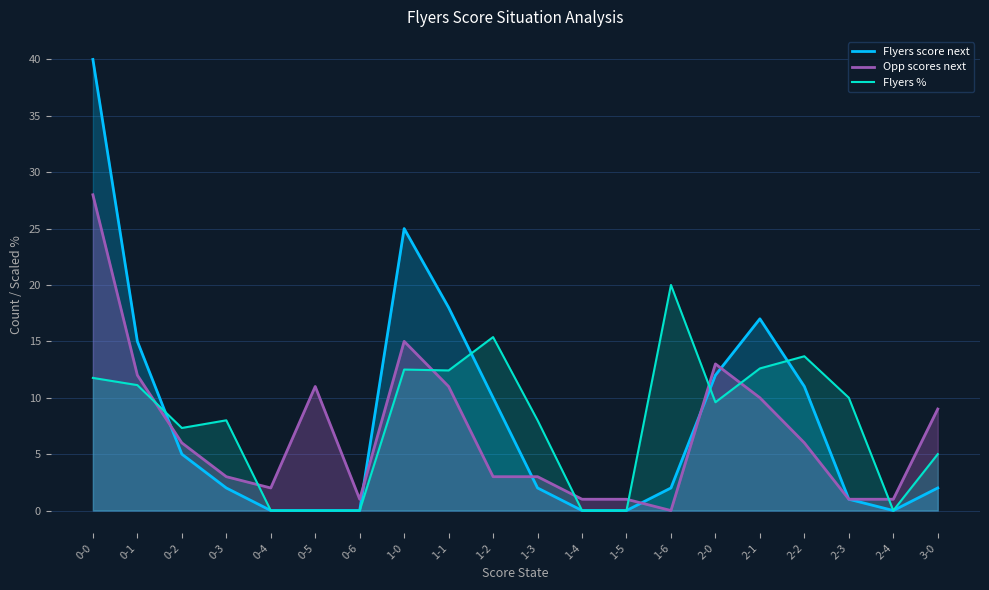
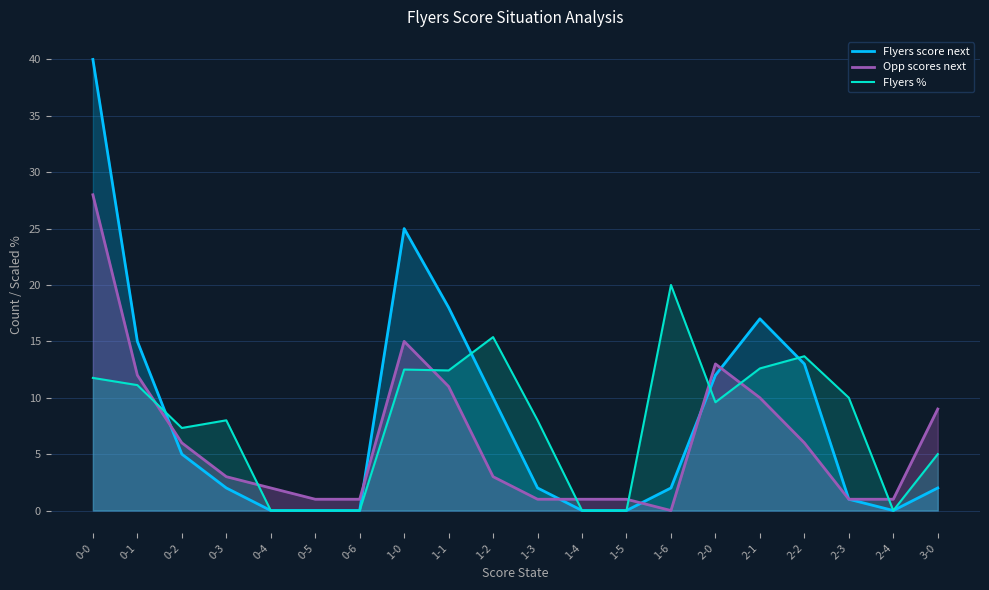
  {
    "Flyers score next": {
      "0-0": 40,
      "0-1": 15,
      "0-2": 5,
      "0-3": 2,
      "1-0": 25,
      "1-1": 18,
      "1-2": 10,
      "1-3": 2,
      "1-6": 2,
      "2-0": 12,
      "2-1": 17,
-     "2-2": 11,
+     "2-2": 13,
      "3-0": 2
    },
    "Opp scores next": {
      "0-0": 28,
      "0-1": 12,
      "0-2": 6,
      "0-3": 3,
      "0-4": 2,
-     "0-5": 11,
+     "0-5": 1,
      "0-6": 1,
      "1-0": 15,
      "1-1": 11,
      "1-2": 3,
-     "1-3": 3,
+     "1-3": 1,
      "1-4": 1,
      "1-5": 1,
      "1-6": 0,
      "2-0": 13,
      "2-1": 10,
      "2-2": 6,
      "2-4": 1,
      "3-0": 9
    },
    "Flyers %": {
      "0-0": 11.8,
      "0-1": 11,
      "0-2": 7.3,
      "0-3": 8,
      "1-0": 12.5,
      "1-1": 12.4,
      "1-2": 15.4,
      "1-3": 8,
      "1-6": 20,
      "2-0": 9.6,
      "2-1": 12.6,
      "2-2": 13.7,
      "2-3": 10,
      "3-0": 5
    }
  }
